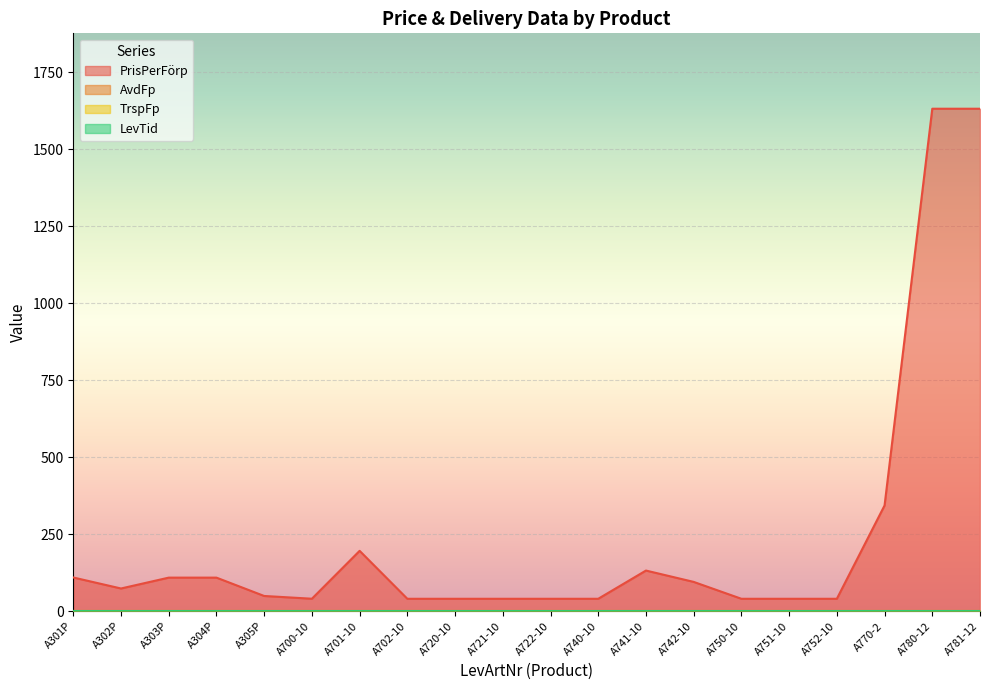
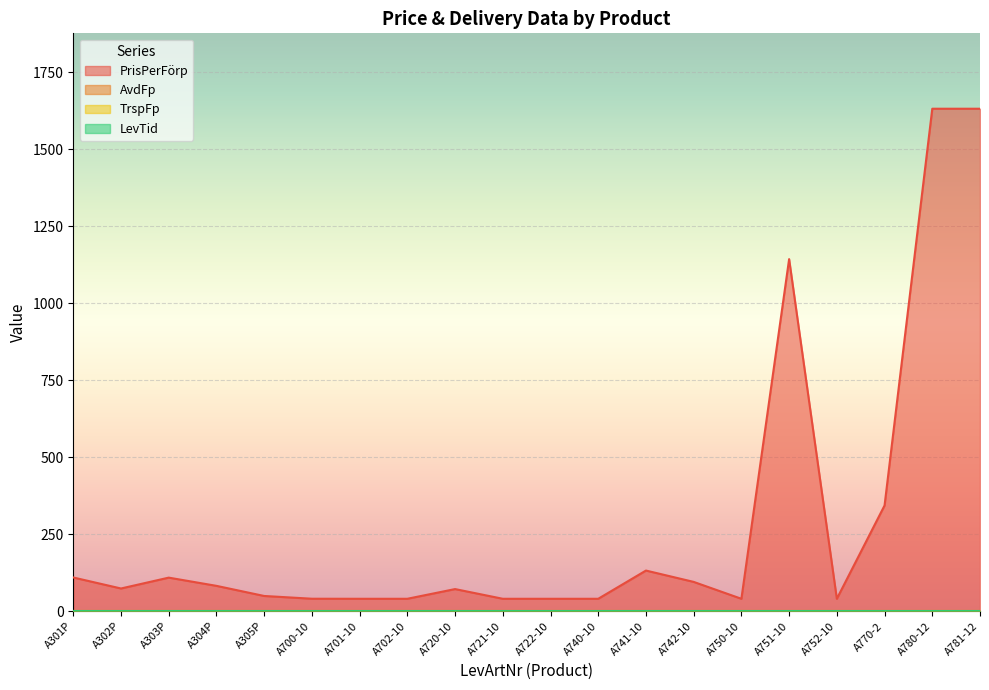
  {
    "PrisPerFörp": {
      "A301P": 110,
      "A302P": 70,
      "A303P": 110,
-     "A304P": 110,
+     "A304P": 80,
      "A305P": 50,
      "A700-10": 40,
-     "A701-10": 200,
+     "A701-10": 40,
      "A702-10": 40,
-     "A720-10": 40,
+     "A720-10": 70,
      "A721-10": 40,
      "A722-10": 40,
      "A740-10": 40,
      "A741-10": 130,
      "A742-10": 100,
      "A750-10": 40,
-     "A751-10": 40,
+     "A751-10": 1140,
      "A752-10": 40,
      "A770-2": 340,
      "A780-12": 1630,
      "A781-12": 1630
    },
    "LevTid": {
      "A301P": 0,
      "A302P": 0,
      "A303P": 0,
      "A304P": 0,
      "A305P": 0,
      "A700-10": 0,
      "A701-10": 0,
      "A702-10": 0,
      "A720-10": 0,
      "A721-10": 0,
      "A722-10": 0,
      "A740-10": 0,
      "A741-10": 0,
      "A742-10": 0,
      "A750-10": 0,
      "A751-10": 0,
      "A752-10": 0,
      "A770-2": 0,
      "A780-12": 0,
      "A781-12": 0
    }
  }
